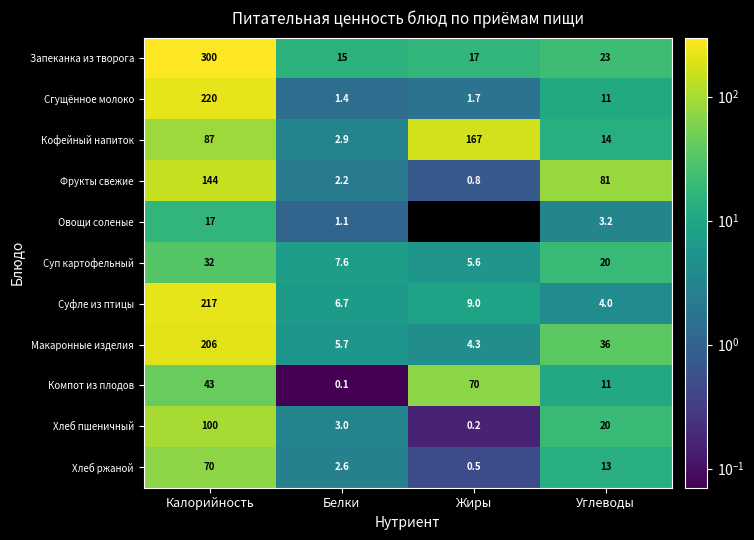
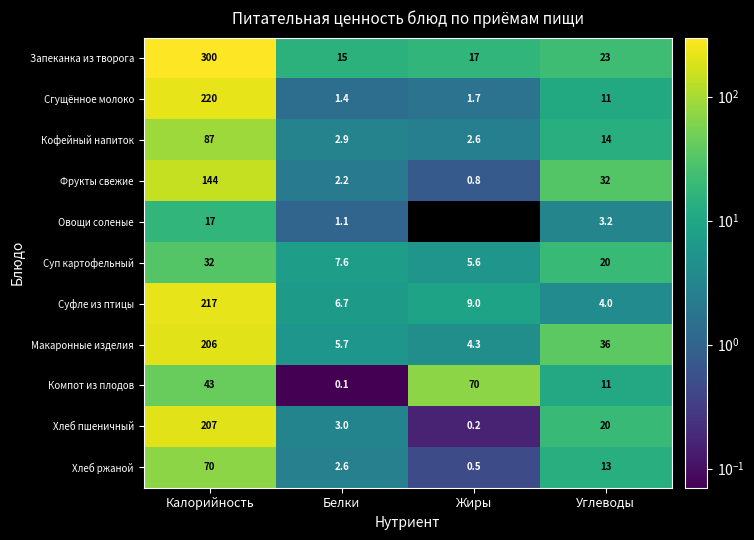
  {
    "Запеканка из творога": {
      "Калорийность": 300,
      "Белки": 15,
      "Жиры": 17,
      "Углеводы": 23
    },
    "Сгущённое молоко": {
      "Калорийность": 220,
      "Белки": 1.4,
      "Жиры": 1.7,
      "Углеводы": 11
    },
    "Кофейный напиток": {
      "Калорийность": 87,
      "Белки": 2.9,
-     "Жиры": 167,
+     "Жиры": 2.6,
      "Углеводы": 14
    },
    "Фрукты свежие": {
      "Калорийность": 144,
      "Белки": 2.2,
      "Жиры": 0.8,
-     "Углеводы": 81
+     "Углеводы": 32
    },
    "Овощи соленые": {
      "Калорийность": 17,
      "Белки": 1.1,
      "Углеводы": 3.2
    },
    "Суп картофельный": {
      "Калорийность": 32,
      "Белки": 7.6,
      "Жиры": 5.6,
      "Углеводы": 20
    },
    "Суфле из птицы": {
      "Калорийность": 217,
      "Белки": 6.7,
      "Жиры": 9.0,
      "Углеводы": 4.0
    },
    "Макаронные изделия": {
      "Калорийность": 206,
      "Белки": 5.7,
      "Жиры": 4.3,
      "Углеводы": 36
    },
    "Компот из плодов": {
      "Калорийность": 43,
      "Белки": 0.1,
      "Жиры": 70,
      "Углеводы": 11
    },
    "Хлеб пшеничный": {
-     "Калорийность": 100,
+     "Калорийность": 207,
      "Белки": 3.0,
      "Жиры": 0.2,
      "Углеводы": 20
    },
    "Хлеб ржаной": {
      "Калорийность": 70,
      "Белки": 2.6,
      "Жиры": 0.5,
      "Углеводы": 13
    }
  }
